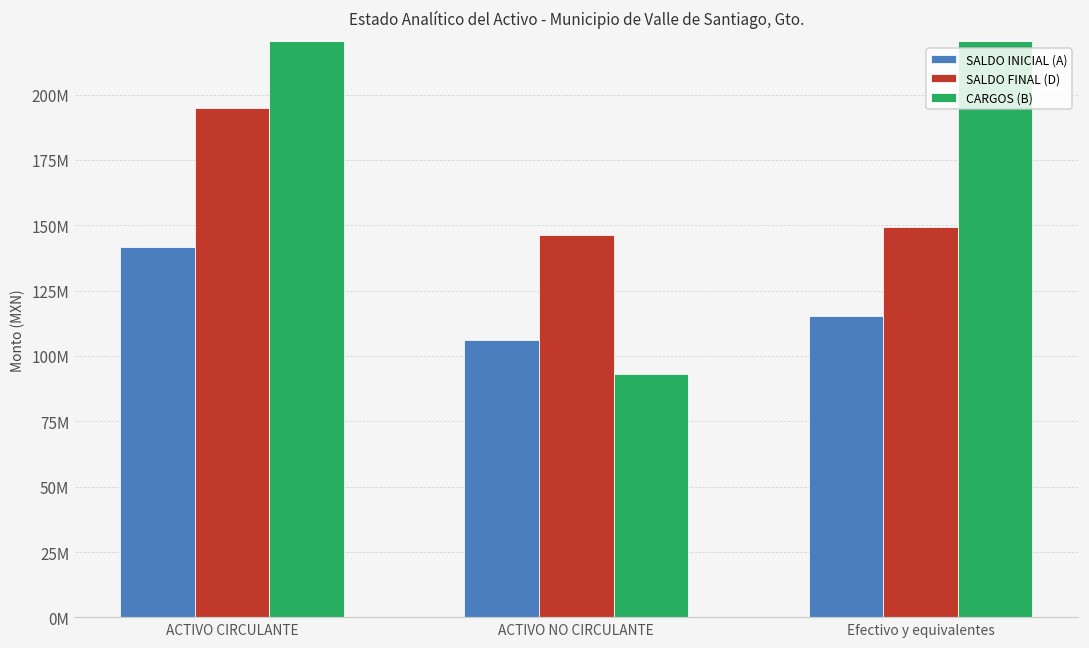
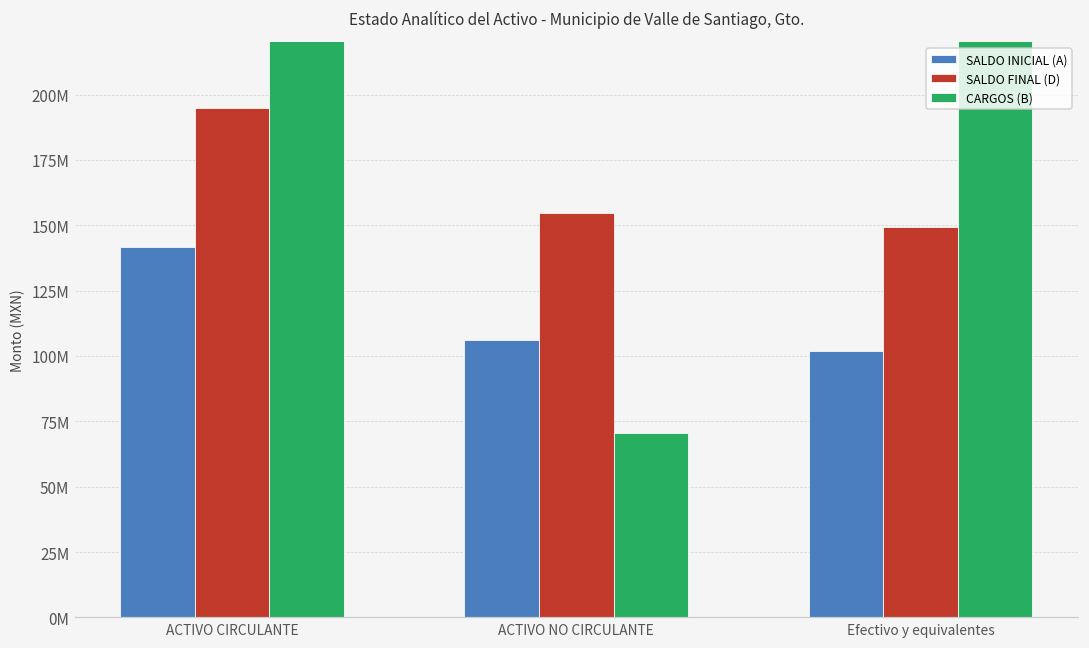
  {
    "SALDO INICIAL (A)": {
      "ACTIVO CIRCULANTE": 142000000,
      "ACTIVO NO CIRCULANTE": 106000000,
-     "Efectivo y equivalentes": 115000000
+     "Efectivo y equivalentes": 102000000
    },
    "SALDO FINAL (D)": {
      "ACTIVO CIRCULANTE": 195000000,
-     "ACTIVO NO CIRCULANTE": 146000000,
+     "ACTIVO NO CIRCULANTE": 155000000,
      "Efectivo y equivalentes": 149000000
    },
    "CARGOS (B)": {
-     "ACTIVO NO CIRCULANTE": 93000000
+     "ACTIVO NO CIRCULANTE": 70000000
    }
  }
